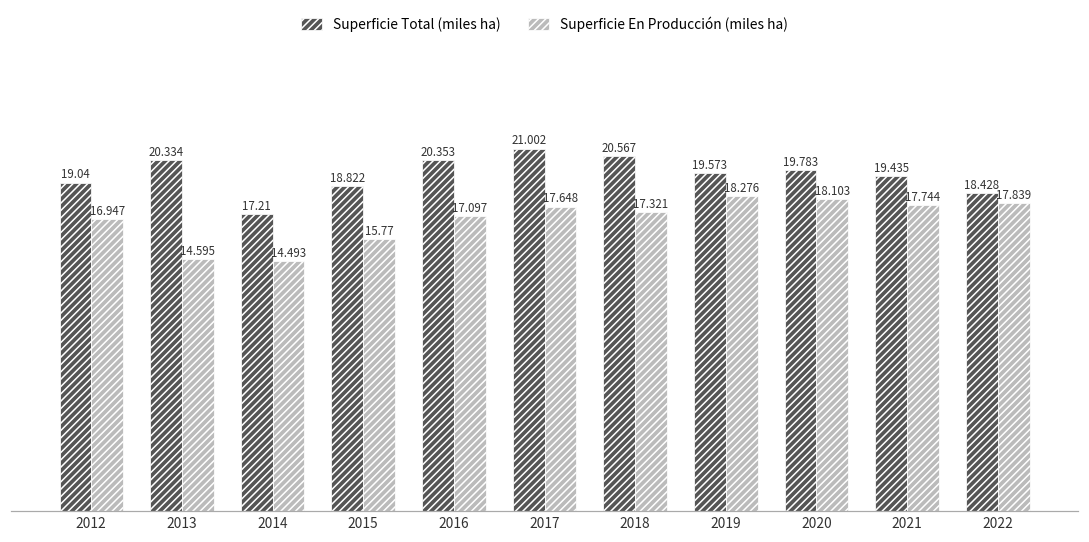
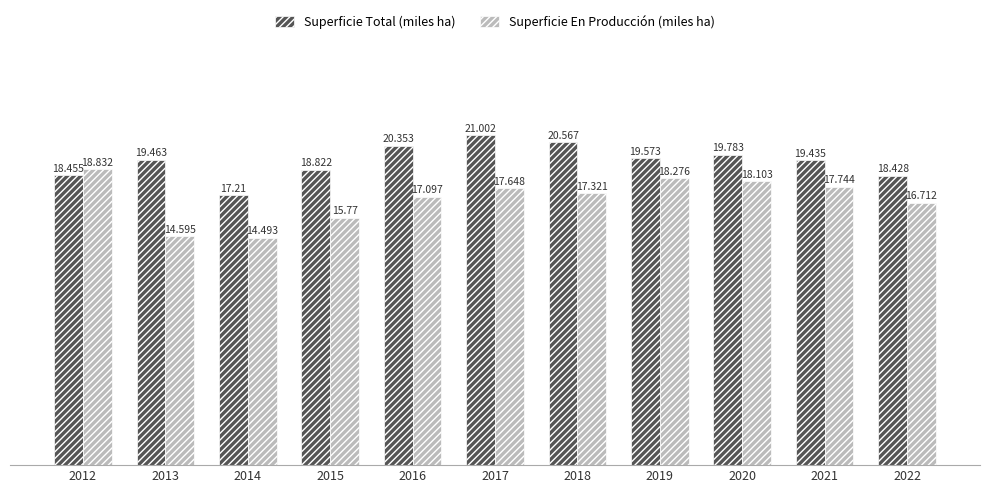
  {
    "Superficie Total (miles ha)": {
-     "2012": 19.04,
-     "2013": 20.334,
+     "2012": 18.455,
+     "2013": 19.463,
      "2014": 17.21,
      "2015": 18.822,
      "2016": 20.353,
      "2017": 21.002,
      "2018": 20.567,
      "2019": 19.573,
      "2020": 19.783,
      "2021": 19.435,
      "2022": 18.428
    },
    "Superficie En Producción (miles ha)": {
-     "2012": 16.947,
+     "2012": 18.832,
      "2013": 14.595,
      "2014": 14.493,
      "2015": 15.77,
      "2016": 17.097,
      "2017": 17.648,
      "2018": 17.321,
      "2019": 18.276,
      "2020": 18.103,
      "2021": 17.744,
-     "2022": 17.839
+     "2022": 16.712
    }
  }
